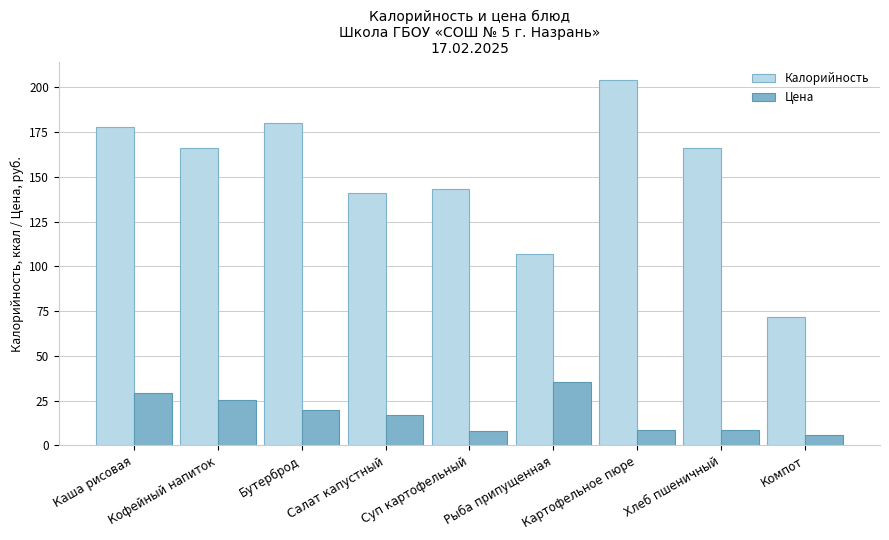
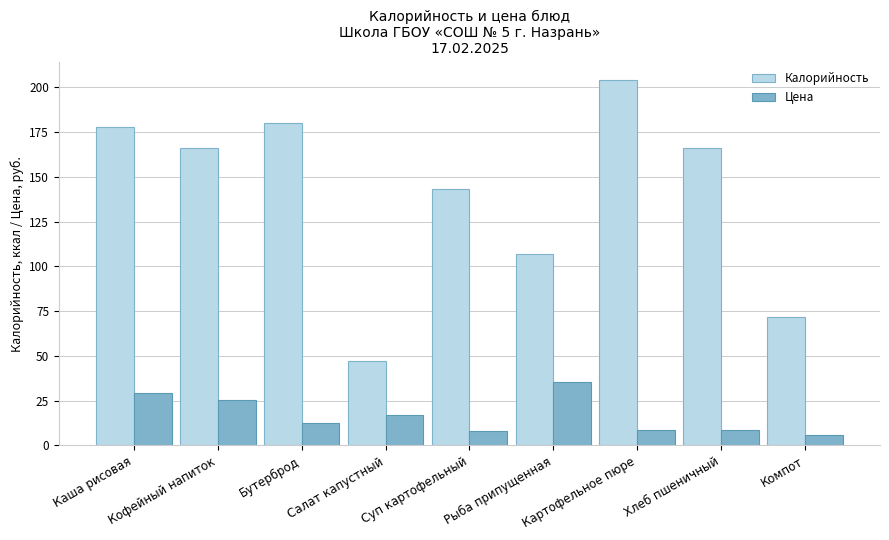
  {
    "Калорийность": {
      "Каша рисовая": 178,
      "Кофейный напиток": 166,
      "Бутерброд": 180,
-     "Салат капустный": 141,
+     "Салат капустный": 47,
      "Суп картофельный": 143,
      "Рыба припущенная": 107,
      "Картофельное пюре": 204,
      "Хлеб пшеничный": 166,
      "Компот": 72
    },
    "Цена": {
      "Каша рисовая": 29,
      "Кофейный напиток": 26,
-     "Бутерброд": 20,
+     "Бутерброд": 13,
      "Салат капустный": 17,
      "Суп картофельный": 8,
      "Рыба припущенная": 35,
      "Картофельное пюре": 9,
      "Хлеб пшеничный": 9,
      "Компот": 6
    }
  }
